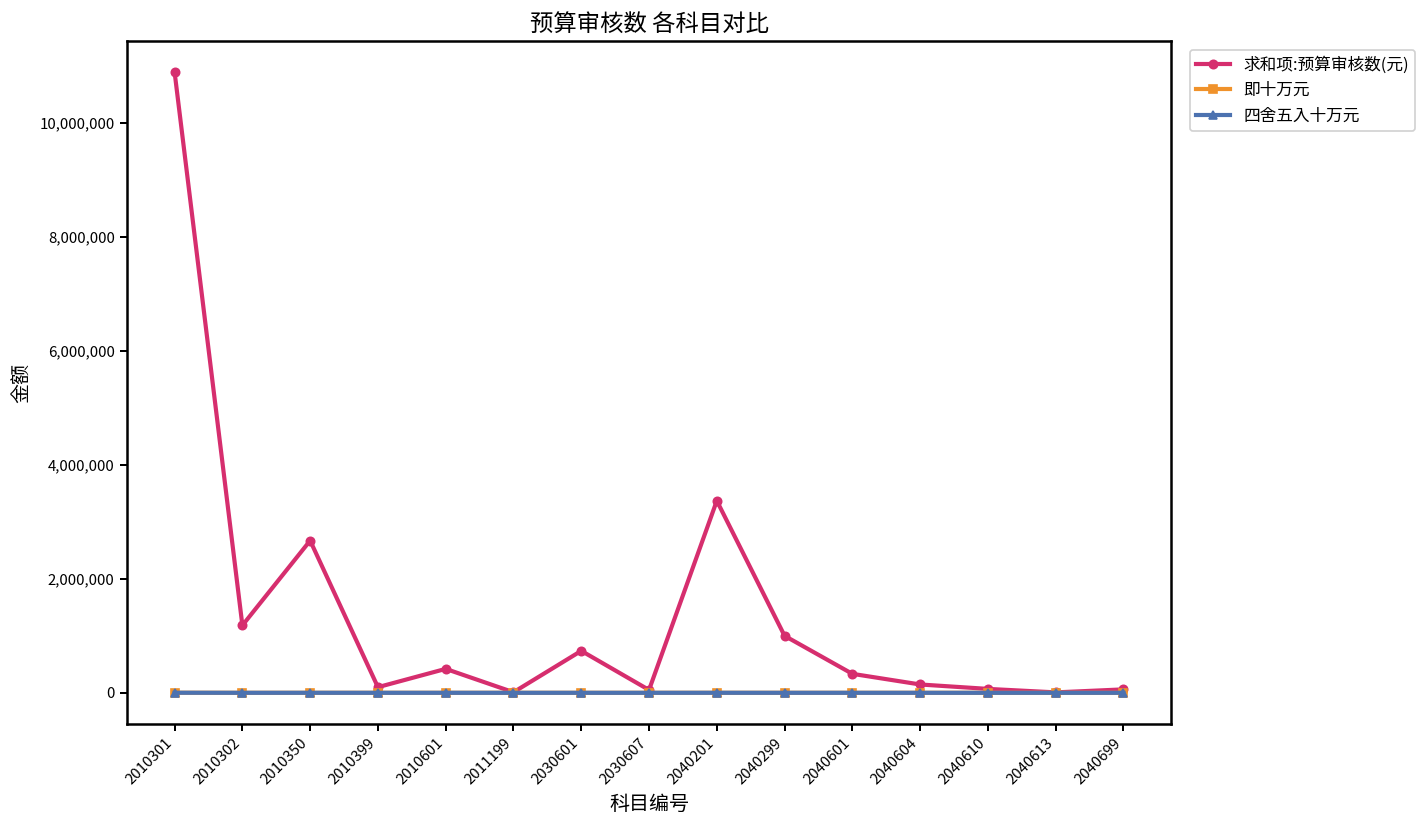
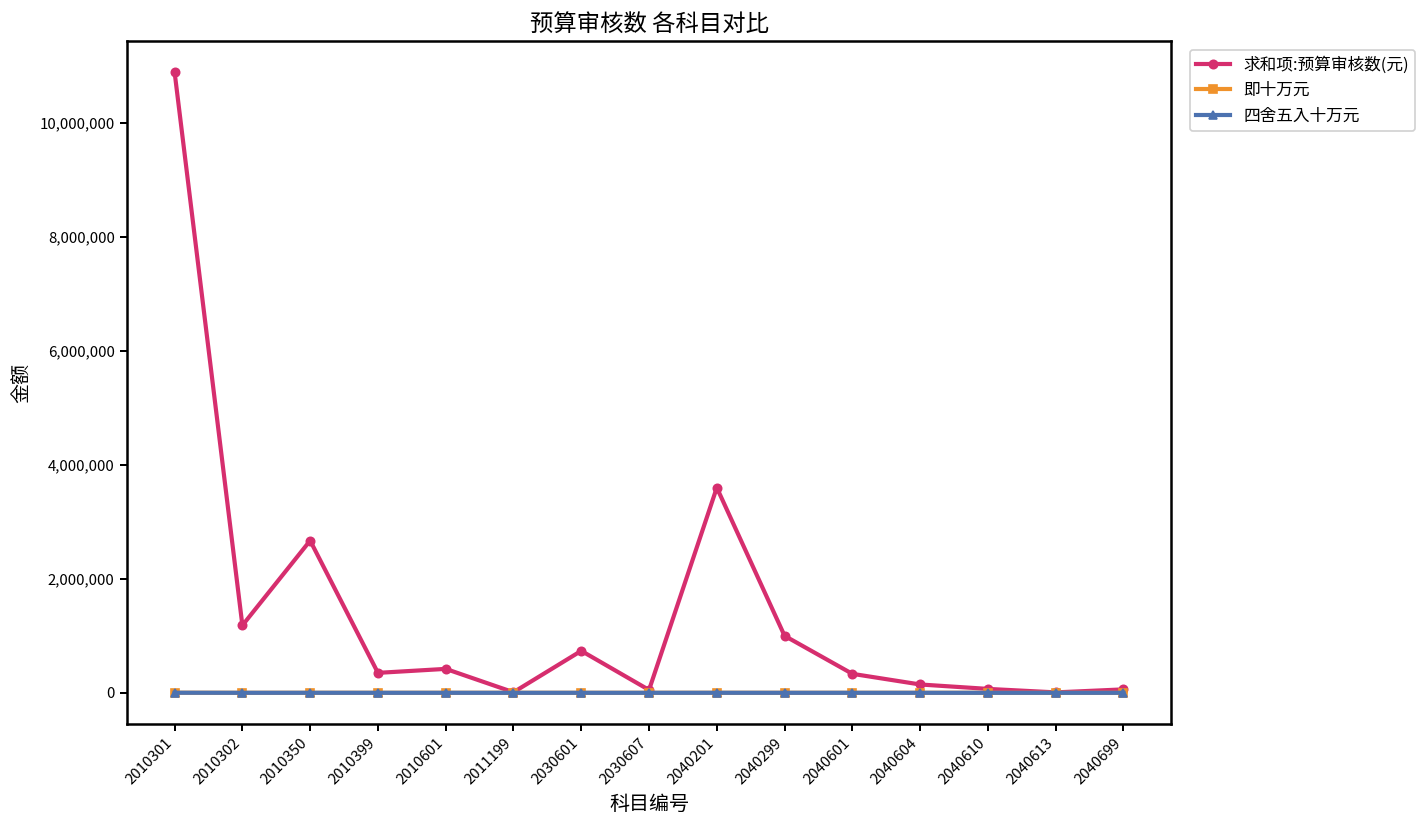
  {
    "求和项:预算审核数(元)": {
      "2010301": "10,900,000",
      "2010302": "1,200,000",
      "2010350": "2,700,000",
-     "2010399": "100,000",
+     "2010399": "400,000",
      "2010601": "400,000",
      "2030601": "700,000",
-     "2040201": "3,400,000",
+     "2040201": "3,600,000",
      "2040299": "1,000,000",
      "2040601": "300,000",
      "2040604": "100,000",
      "2040610": "100,000",
      "2040699": "100,000"
    },
    "四舍五入十万元": {
      "2010301": "0",
      "2010302": "0",
      "2010350": "0",
      "2010399": "0",
      "2010601": "0",
      "2030601": "0",
      "2040201": "0",
      "2040299": "0",
      "2040601": "0",
      "2040604": "0",
      "2040610": "0",
      "2040699": "0"
    }
  }
